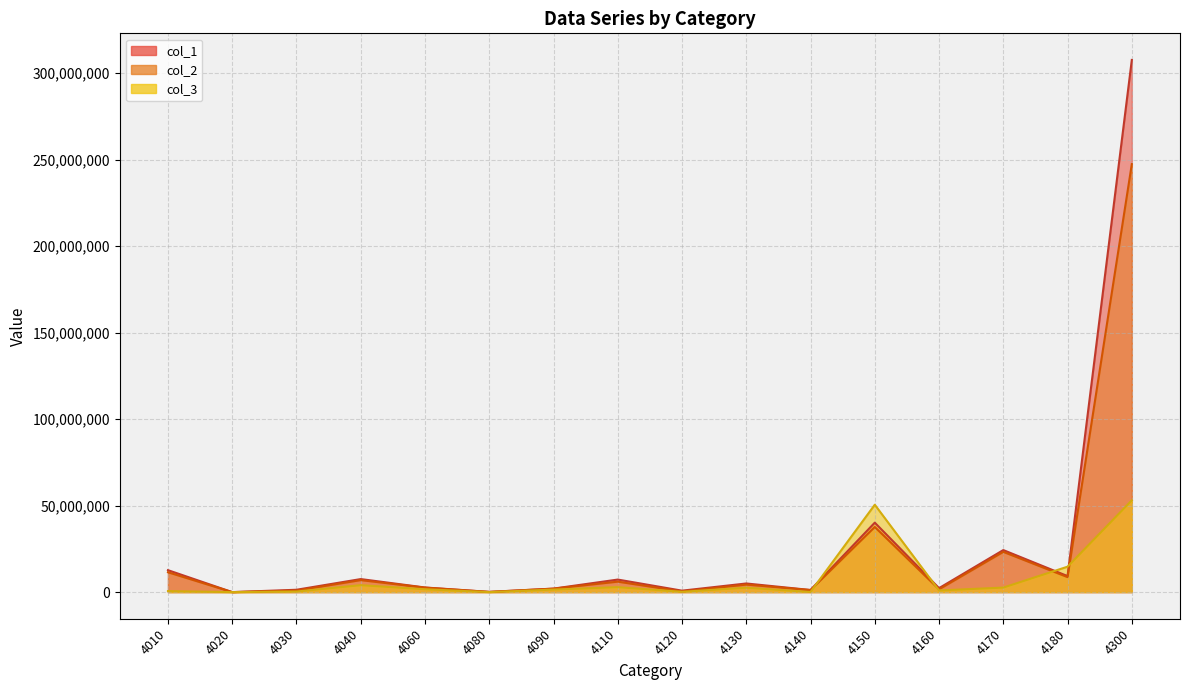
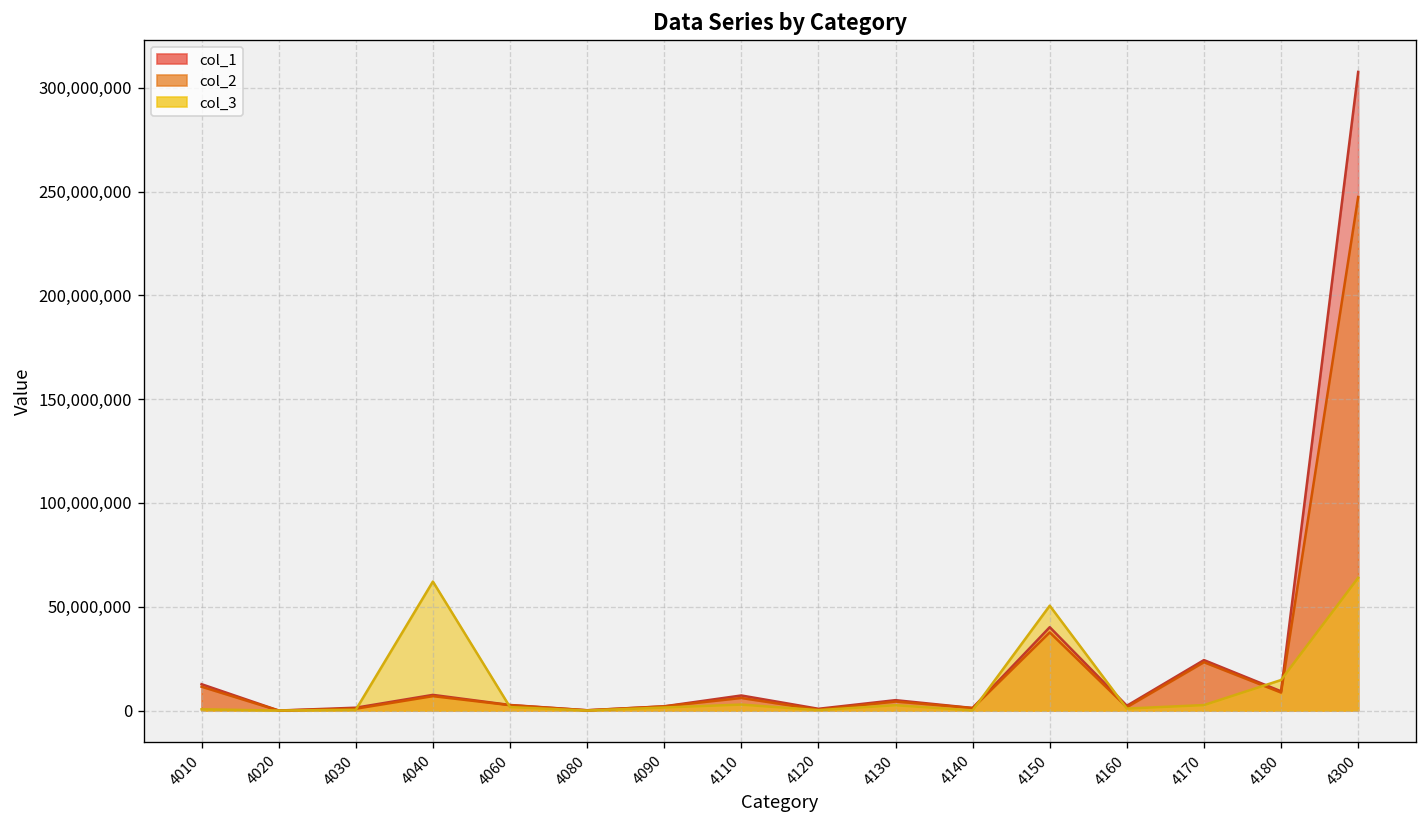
  {
    "col_3": {
      "4010": "1,000,000",
-     "4040": "4,000,000",
+     "4040": "62,000,000",
      "4110": "3,000,000",
      "4130": "3,000,000",
      "4150": "51,000,000",
      "4170": "3,000,000",
      "4180": "15,000,000",
-     "4300": "53,000,000"
+     "4300": "64,000,000"
    }
  }
